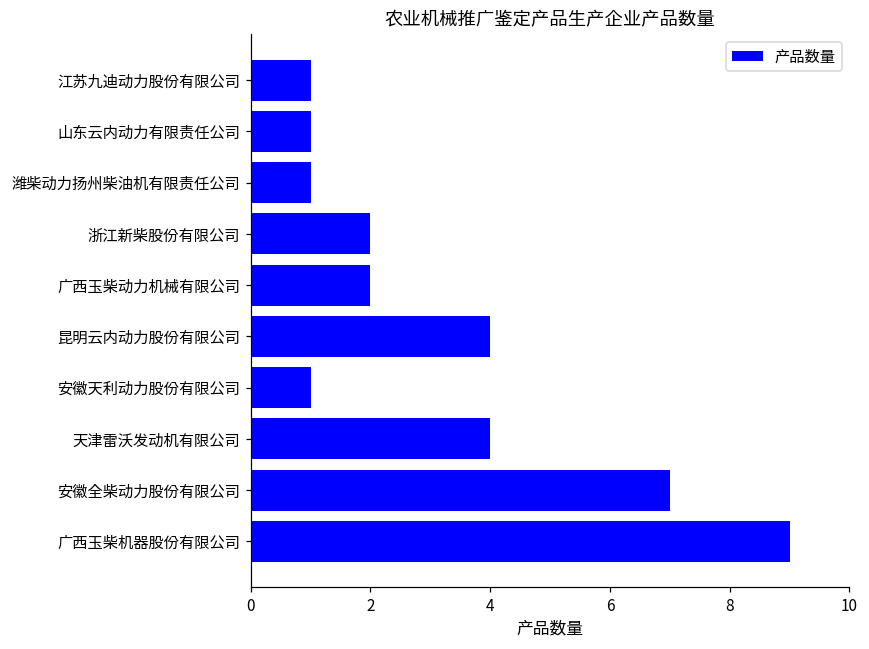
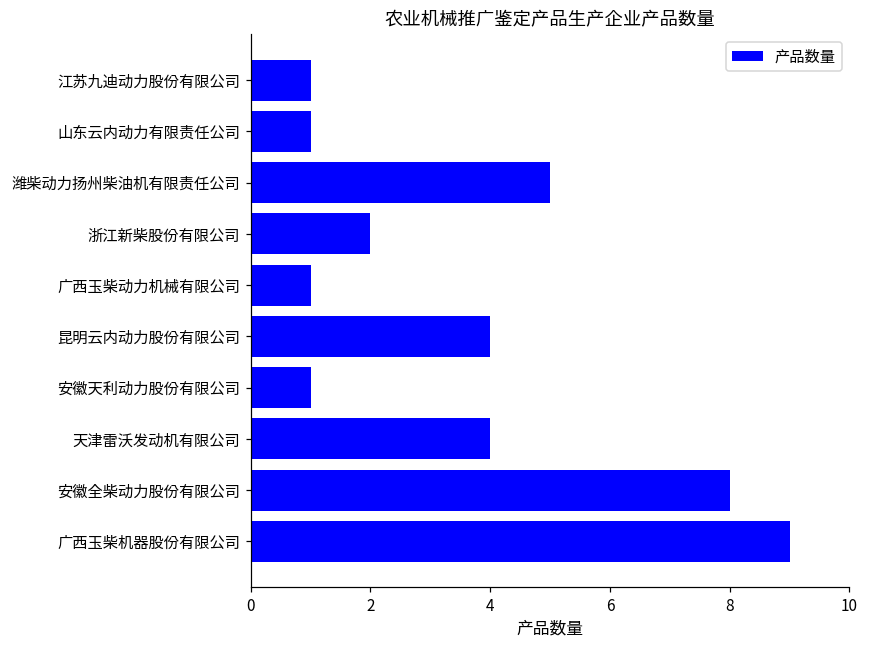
  {
    "江苏九迪动力股份有限公司": 1,
    "山东云内动力有限责任公司": 1,
-   "潍柴动力扬州柴油机有限责任公司": 1,
+   "潍柴动力扬州柴油机有限责任公司": 5,
    "浙江新柴股份有限公司": 2,
-   "广西玉柴动力机械有限公司": 2,
+   "广西玉柴动力机械有限公司": 1,
    "昆明云内动力股份有限公司": 4,
    "安徽天利动力股份有限公司": 1,
    "天津雷沃发动机有限公司": 4,
-   "安徽全柴动力股份有限公司": 7,
+   "安徽全柴动力股份有限公司": 8,
    "广西玉柴机器股份有限公司": 9
  }
